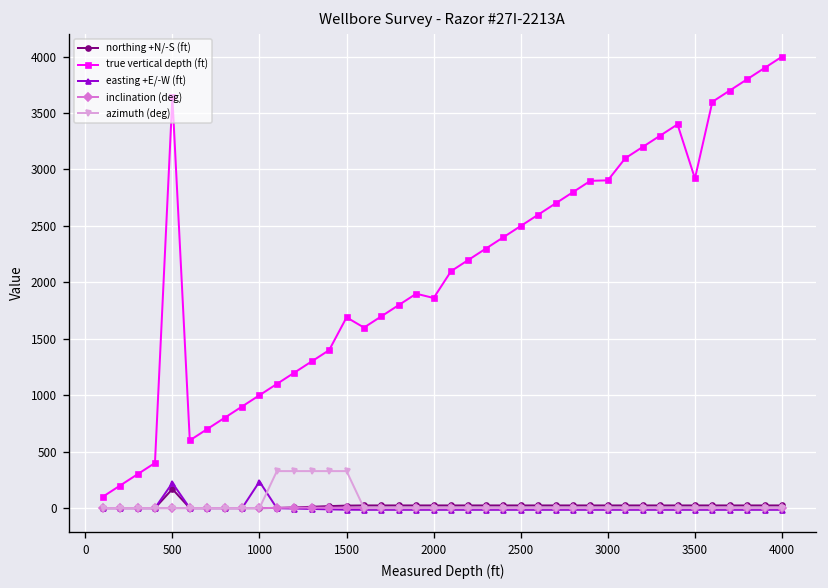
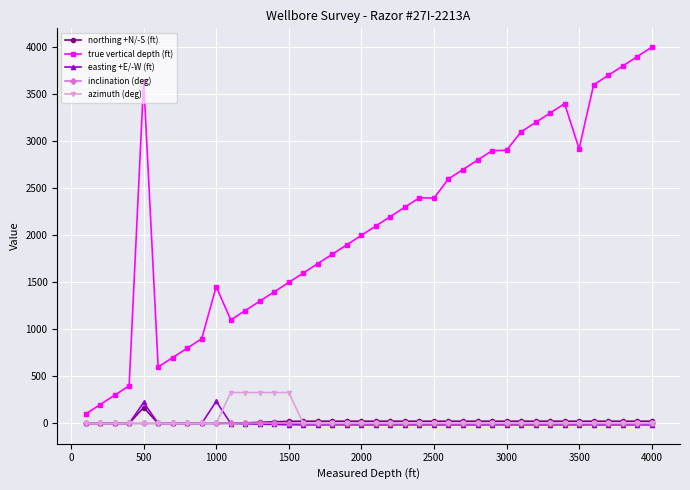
  {
    "northing +N/-S (ft)": {
      "500": 200
    },
    "true vertical depth (ft)": {
-     "1000": 1000,
-     "1500": 1700,
-     "2000": 1900,
-     "2500": 2500,
+     "1000": 1500,
+     "1500": 1500,
+     "2000": 2000,
+     "2500": 2400,
      "3000": 2900,
      "3500": 2900,
      "4000": 4000
    },
    "easting +E/-W (ft)": {
      "500": 200,
      "1000": 200
    }
  }
